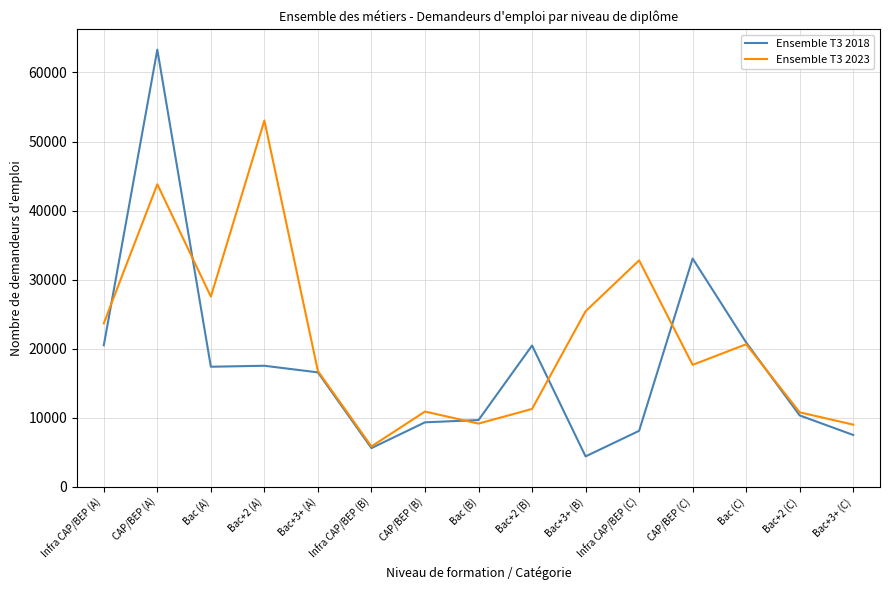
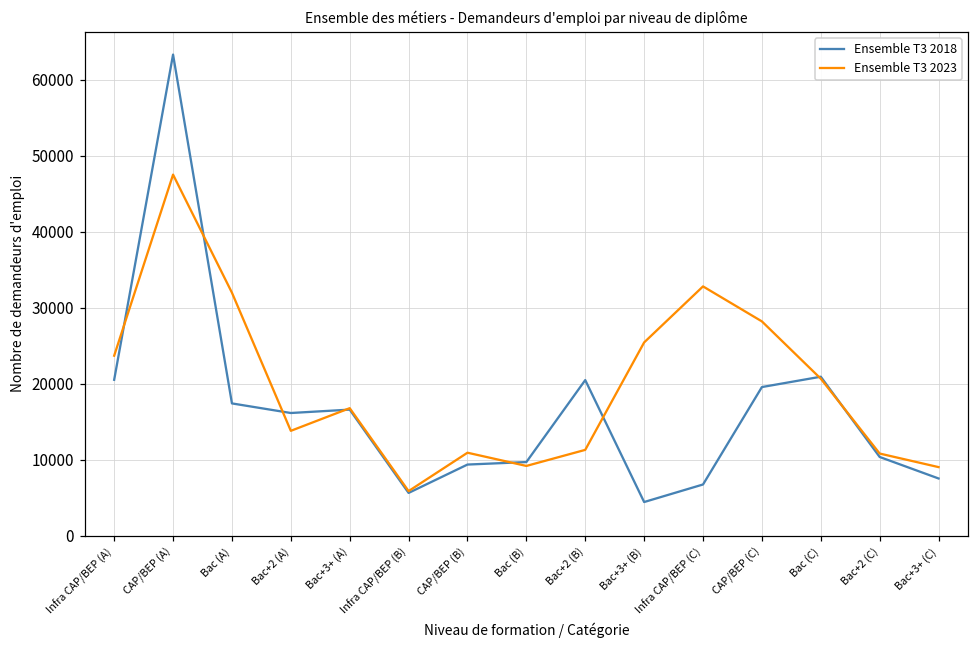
  {
    "Ensemble T3 2018": {
      "Infra CAP/BEP (A)": 21000,
      "CAP/BEP (A)": 63000,
      "Bac (A)": 17000,
-     "Bac+2 (A)": 18000,
+     "Bac+2 (A)": 16000,
      "CAP/BEP (B)": 9000,
      "Bac (B)": 10000,
      "Bac+2 (B)": 20000,
      "Bac+3+ (B)": 4000,
-     "Infra CAP/BEP (C)": 8000,
-     "CAP/BEP (C)": 33000,
+     "Infra CAP/BEP (C)": 7000,
+     "CAP/BEP (C)": 20000,
      "Bac+2 (C)": 10000,
      "Bac+3+ (C)": 8000
    },
    "Ensemble T3 2023": {
      "Infra CAP/BEP (A)": 24000,
-     "CAP/BEP (A)": 44000,
-     "Bac (A)": 28000,
-     "Bac+2 (A)": 53000,
+     "CAP/BEP (A)": 48000,
+     "Bac (A)": 32000,
+     "Bac+2 (A)": 14000,
      "CAP/BEP (B)": 11000,
      "Bac (B)": 9000,
      "Bac+2 (B)": 11000,
      "Bac+3+ (B)": 25000,
      "Infra CAP/BEP (C)": 33000,
-     "CAP/BEP (C)": 18000,
+     "CAP/BEP (C)": 28000,
      "Bac+2 (C)": 11000,
      "Bac+3+ (C)": 9000
    }
  }
